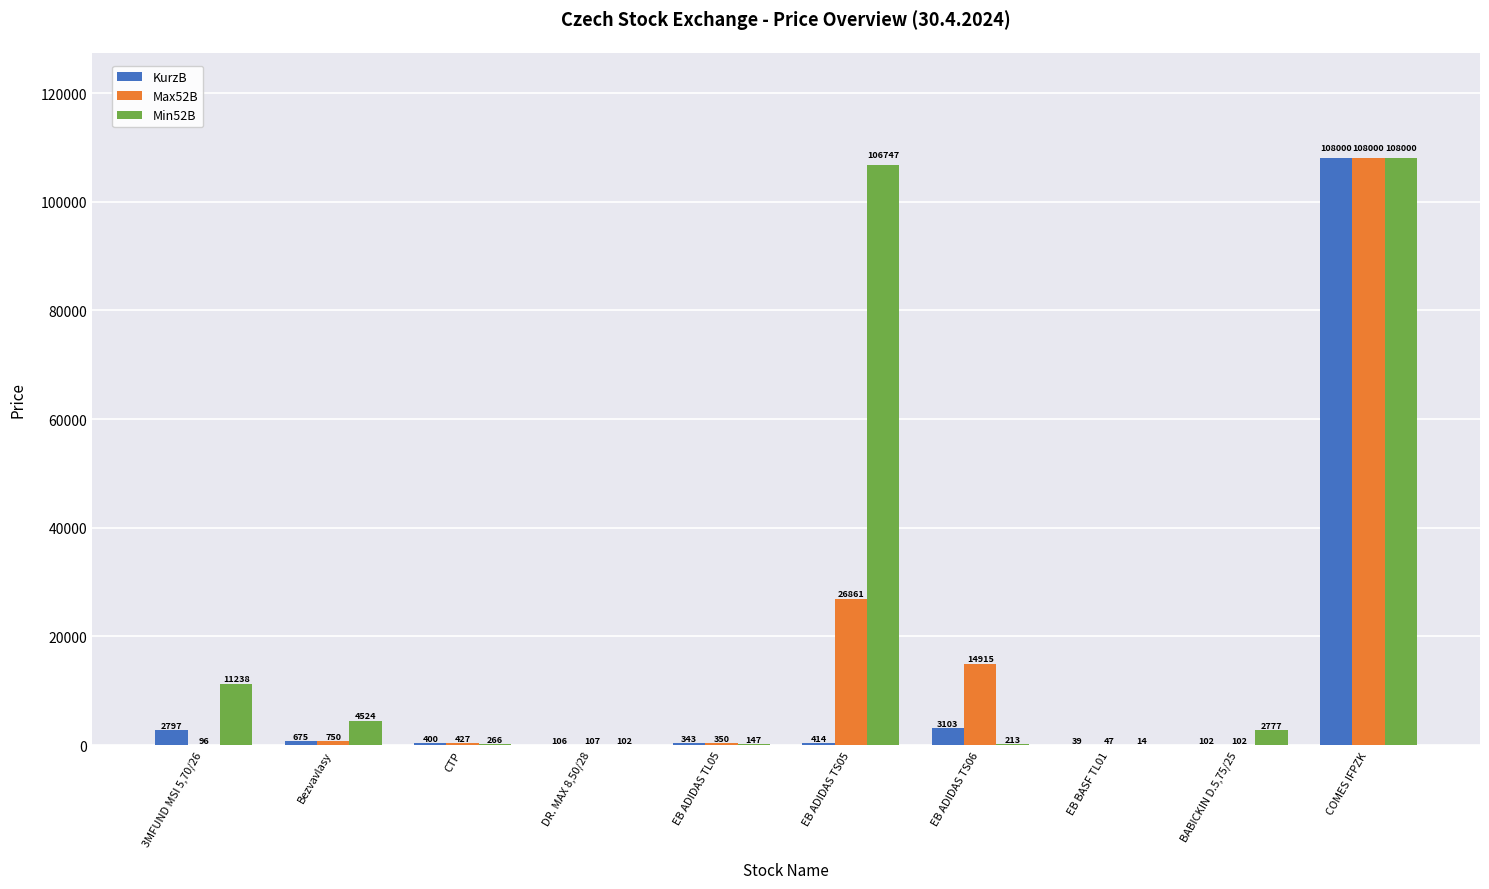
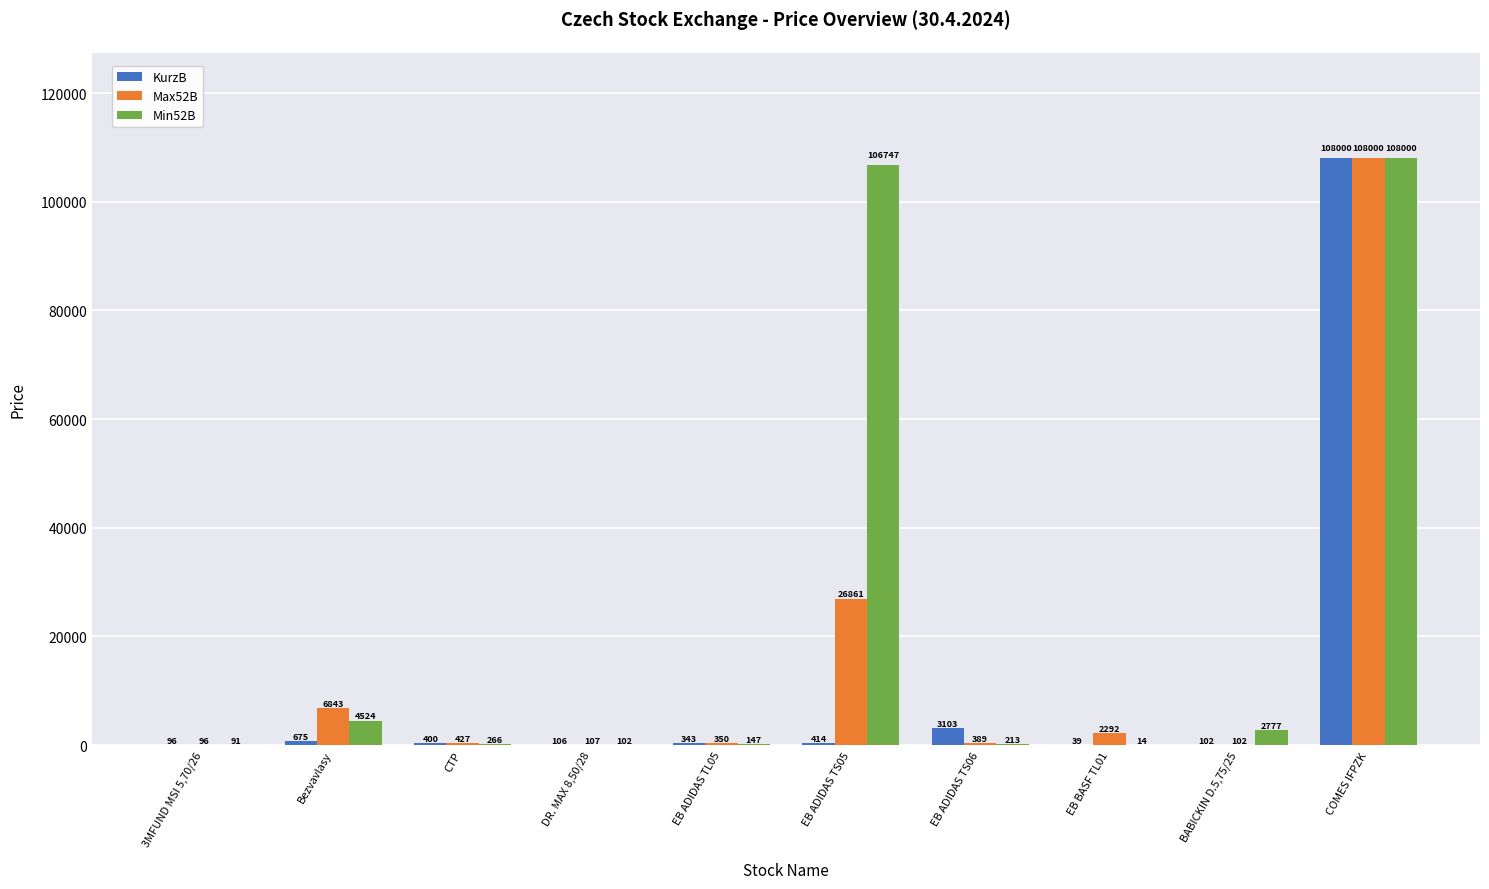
  {
    "KurzB": {
-     "3MFUND MSI 5,70/26": 2797,
+     "3MFUND MSI 5,70/26": 96,
      "Bezvavlasy": 675,
      "CTP": 400,
      "DR. MAX 8,50/28": 106,
      "EB ADIDAS TL05": 343,
      "EB ADIDAS TS05": 414,
      "EB ADIDAS TS06": 3103,
      "EB BASF TL01": 39,
      "BABICKIN D.5,75/25": 102,
      "COMES IFPZK": 108000
    },
    "Max52B": {
      "3MFUND MSI 5,70/26": 96,
-     "Bezvavlasy": 750,
+     "Bezvavlasy": 6843,
      "CTP": 427,
      "DR. MAX 8,50/28": 107,
      "EB ADIDAS TL05": 350,
      "EB ADIDAS TS05": 26861,
-     "EB ADIDAS TS06": 14915,
-     "EB BASF TL01": 47,
+     "EB ADIDAS TS06": 389,
+     "EB BASF TL01": 2292,
      "BABICKIN D.5,75/25": 102,
      "COMES IFPZK": 108000
    },
    "Min52B": {
-     "3MFUND MSI 5,70/26": 11238,
+     "3MFUND MSI 5,70/26": 91,
      "Bezvavlasy": 4524,
      "CTP": 266,
      "DR. MAX 8,50/28": 102,
      "EB ADIDAS TL05": 147,
      "EB ADIDAS TS05": 106747,
      "EB ADIDAS TS06": 213,
      "EB BASF TL01": 14,
      "BABICKIN D.5,75/25": 2777,
      "COMES IFPZK": 108000
    }
  }
